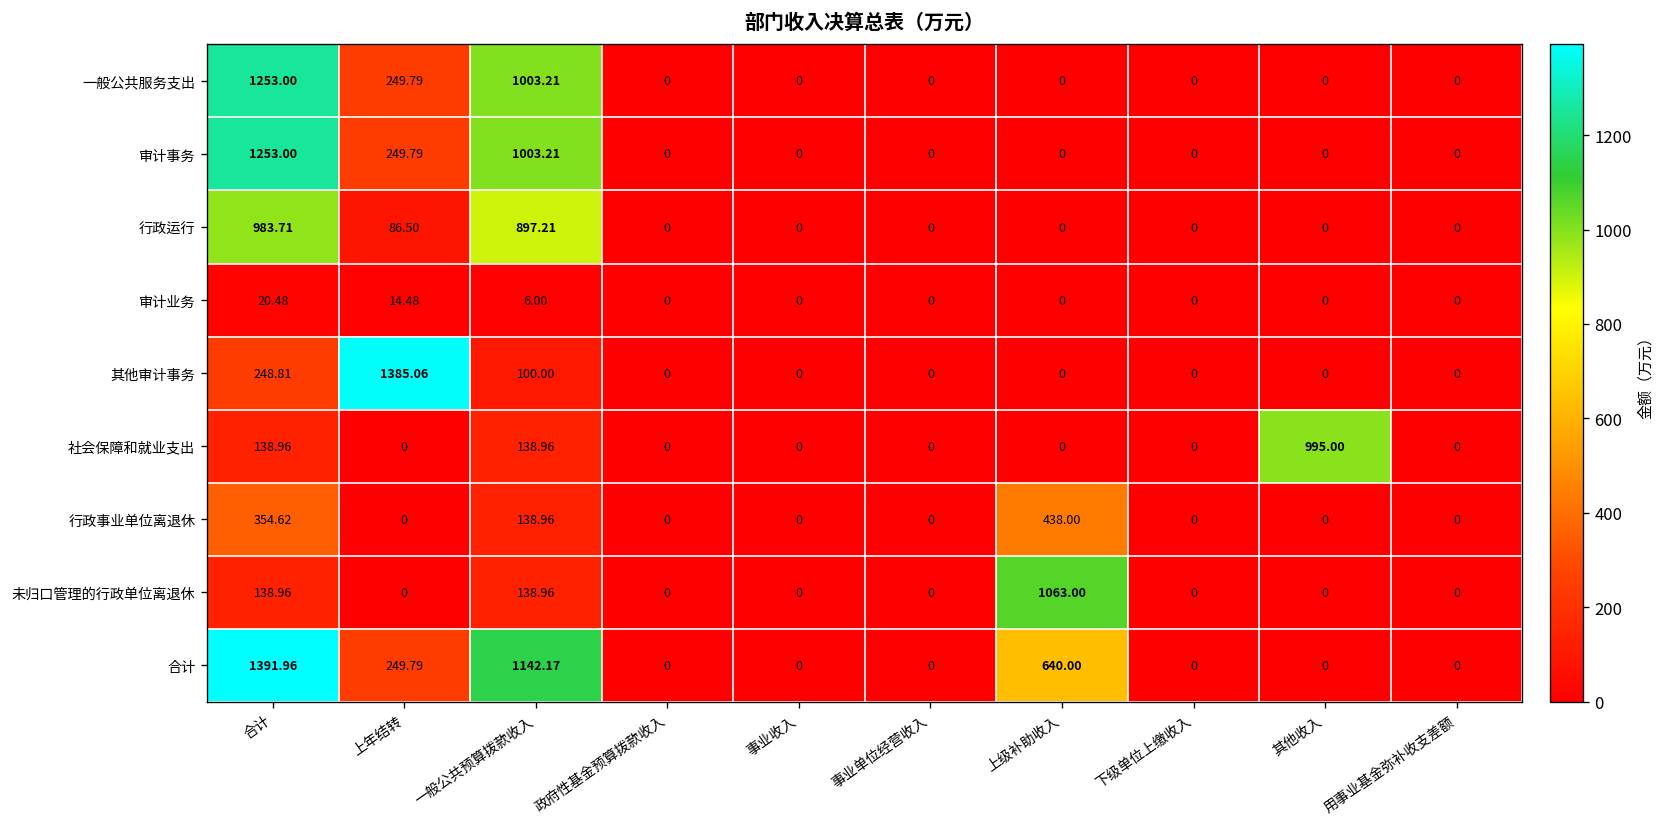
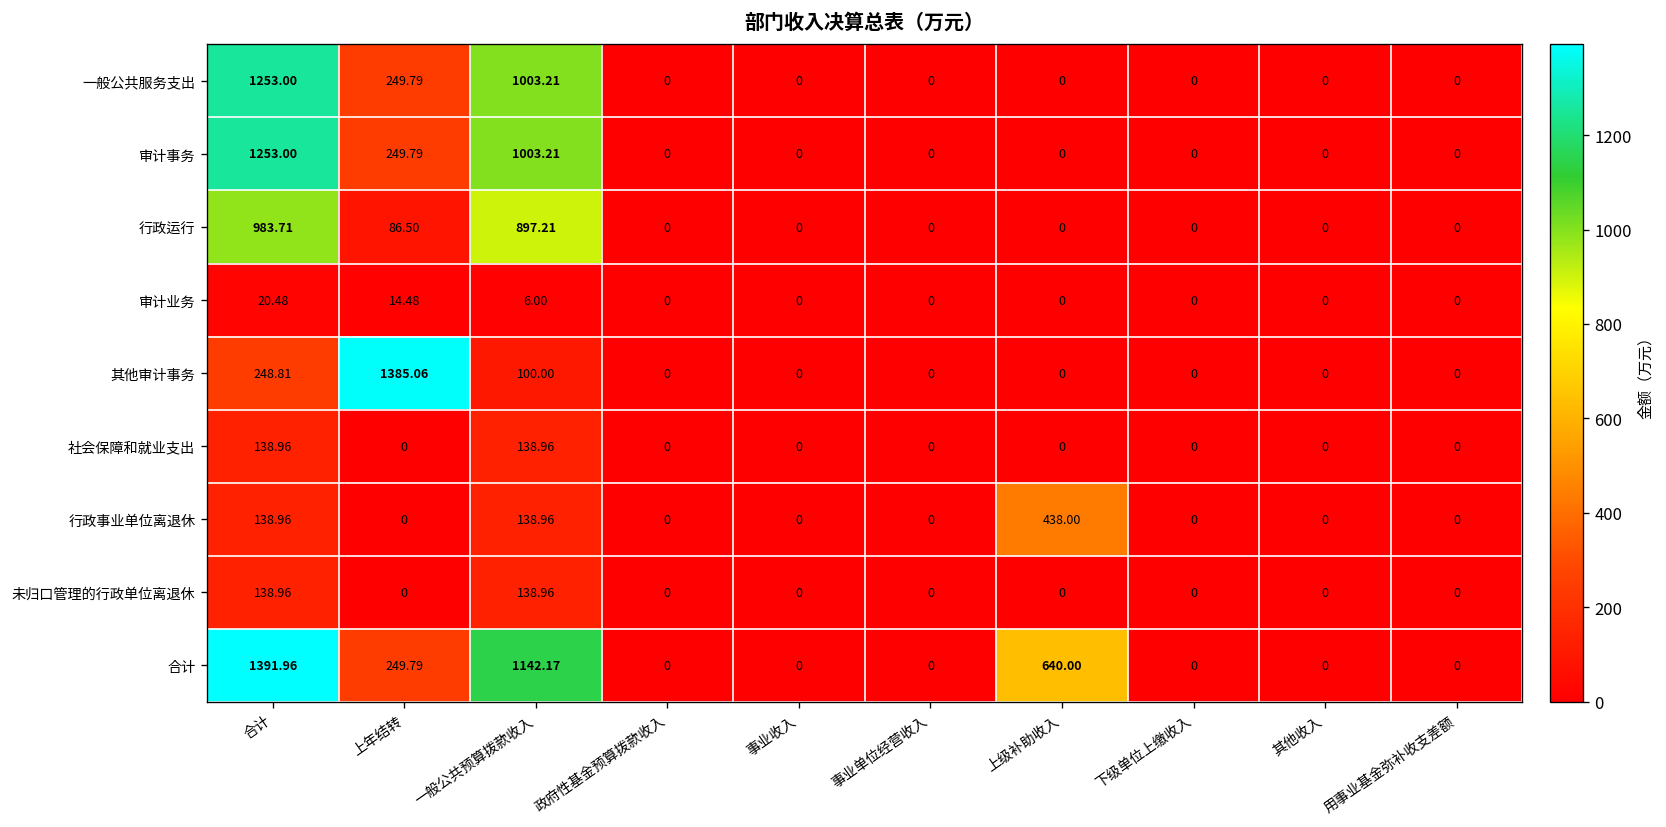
  {
    "一般公共服务支出": {
      "合计": 1253.00,
      "上年结转": 249.79,
      "一般公共预算拨款收入": 1003.21,
      "政府性基金预算拨款收入": 0,
      "事业收入": 0,
      "事业单位经营收入": 0,
      "上级补助收入": 0,
      "下级单位上缴收入": 0,
      "其他收入": 0,
      "用事业基金弥补收支差额": 0
    },
    "审计事务": {
      "合计": 1253.00,
      "上年结转": 249.79,
      "一般公共预算拨款收入": 1003.21,
      "政府性基金预算拨款收入": 0,
      "事业收入": 0,
      "事业单位经营收入": 0,
      "上级补助收入": 0,
      "下级单位上缴收入": 0,
      "其他收入": 0,
      "用事业基金弥补收支差额": 0
    },
    "行政运行": {
      "合计": 983.71,
      "上年结转": 86.50,
      "一般公共预算拨款收入": 897.21,
      "政府性基金预算拨款收入": 0,
      "事业收入": 0,
      "事业单位经营收入": 0,
      "上级补助收入": 0,
      "下级单位上缴收入": 0,
      "其他收入": 0,
      "用事业基金弥补收支差额": 0
    },
    "审计业务": {
      "合计": 20.48,
      "上年结转": 14.48,
      "一般公共预算拨款收入": 6.00,
      "政府性基金预算拨款收入": 0,
      "事业收入": 0,
      "事业单位经营收入": 0,
      "上级补助收入": 0,
      "下级单位上缴收入": 0,
      "其他收入": 0,
      "用事业基金弥补收支差额": 0
    },
    "其他审计事务": {
      "合计": 248.81,
      "上年结转": 1385.06,
      "一般公共预算拨款收入": 100.00,
      "政府性基金预算拨款收入": 0,
      "事业收入": 0,
      "事业单位经营收入": 0,
      "上级补助收入": 0,
      "下级单位上缴收入": 0,
      "其他收入": 0,
      "用事业基金弥补收支差额": 0
    },
    "社会保障和就业支出": {
      "合计": 138.96,
      "上年结转": 0,
      "一般公共预算拨款收入": 138.96,
      "政府性基金预算拨款收入": 0,
      "事业收入": 0,
      "事业单位经营收入": 0,
      "上级补助收入": 0,
      "下级单位上缴收入": 0,
-     "其他收入": 995.00,
+     "其他收入": 0,
      "用事业基金弥补收支差额": 0
    },
    "行政事业单位离退休": {
-     "合计": 354.62,
+     "合计": 138.96,
      "上年结转": 0,
      "一般公共预算拨款收入": 138.96,
      "政府性基金预算拨款收入": 0,
      "事业收入": 0,
      "事业单位经营收入": 0,
      "上级补助收入": 438.00,
      "下级单位上缴收入": 0,
      "其他收入": 0,
      "用事业基金弥补收支差额": 0
    },
    "未归口管理的行政单位离退休": {
      "合计": 138.96,
      "上年结转": 0,
      "一般公共预算拨款收入": 138.96,
      "政府性基金预算拨款收入": 0,
      "事业收入": 0,
      "事业单位经营收入": 0,
-     "上级补助收入": 1063.00,
+     "上级补助收入": 0,
      "下级单位上缴收入": 0,
      "其他收入": 0,
      "用事业基金弥补收支差额": 0
    },
    "合计": {
      "合计": 1391.96,
      "上年结转": 249.79,
      "一般公共预算拨款收入": 1142.17,
      "政府性基金预算拨款收入": 0,
      "事业收入": 0,
      "事业单位经营收入": 0,
      "上级补助收入": 640.00,
      "下级单位上缴收入": 0,
      "其他收入": 0,
      "用事业基金弥补收支差额": 0
    }
  }
